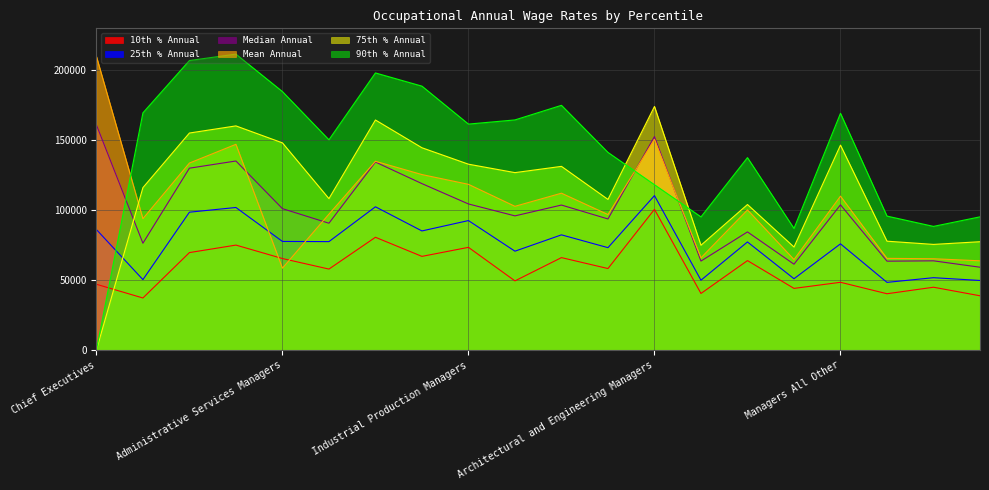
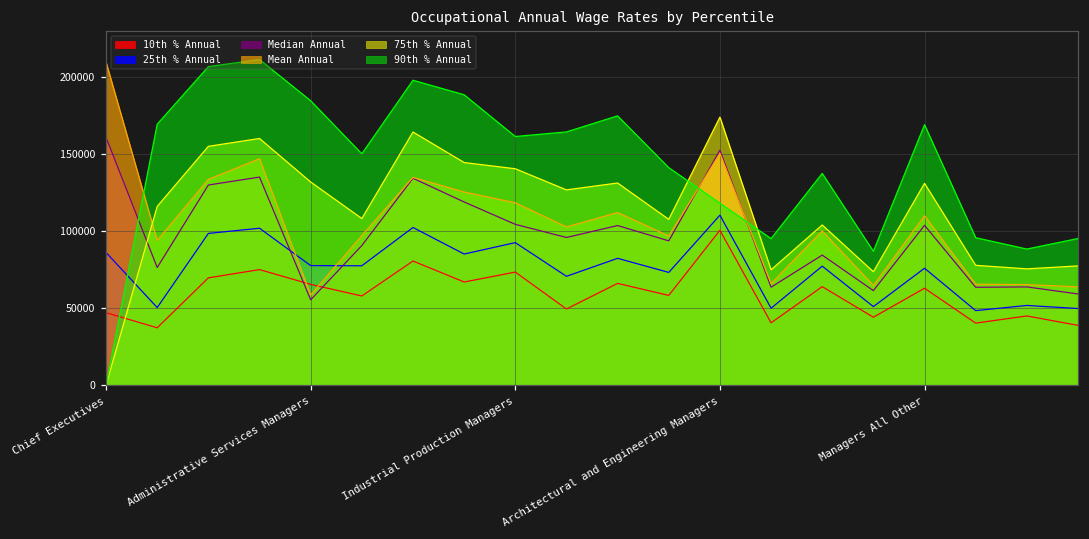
  {
    "10th % Annual": {
      "Chief Executives": 47000,
      "Administrative Services Managers": 65000,
      "Industrial Production Managers": 73000,
      "Architectural and Engineering Managers": 101000,
-     "Managers All Other": 48000
+     "Managers All Other": 63000
    },
    "25th % Annual": {
      "Chief Executives": 86000,
      "Administrative Services Managers": 78000,
      "Industrial Production Managers": 93000,
      "Architectural and Engineering Managers": 110000,
      "Managers All Other": 76000
    },
    "Median Annual": {
      "Chief Executives": 161000,
-     "Administrative Services Managers": 101000,
+     "Administrative Services Managers": 55000,
      "Industrial Production Managers": 104000,
      "Architectural and Engineering Managers": 153000,
      "Managers All Other": 104000
    },
    "Mean Annual": {
      "Chief Executives": 210000,
      "Administrative Services Managers": 59000,
      "Industrial Production Managers": 118000,
      "Architectural and Engineering Managers": 151000,
      "Managers All Other": 110000
    },
    "75th % Annual": {
-     "Administrative Services Managers": 148000,
-     "Industrial Production Managers": 133000,
+     "Administrative Services Managers": 132000,
+     "Industrial Production Managers": 141000,
      "Architectural and Engineering Managers": 174000,
-     "Managers All Other": 146000
+     "Managers All Other": 131000
    },
    "90th % Annual": {
      "Administrative Services Managers": 185000,
      "Industrial Production Managers": 162000,
      "Architectural and Engineering Managers": 118000,
      "Managers All Other": 169000
    }
  }
